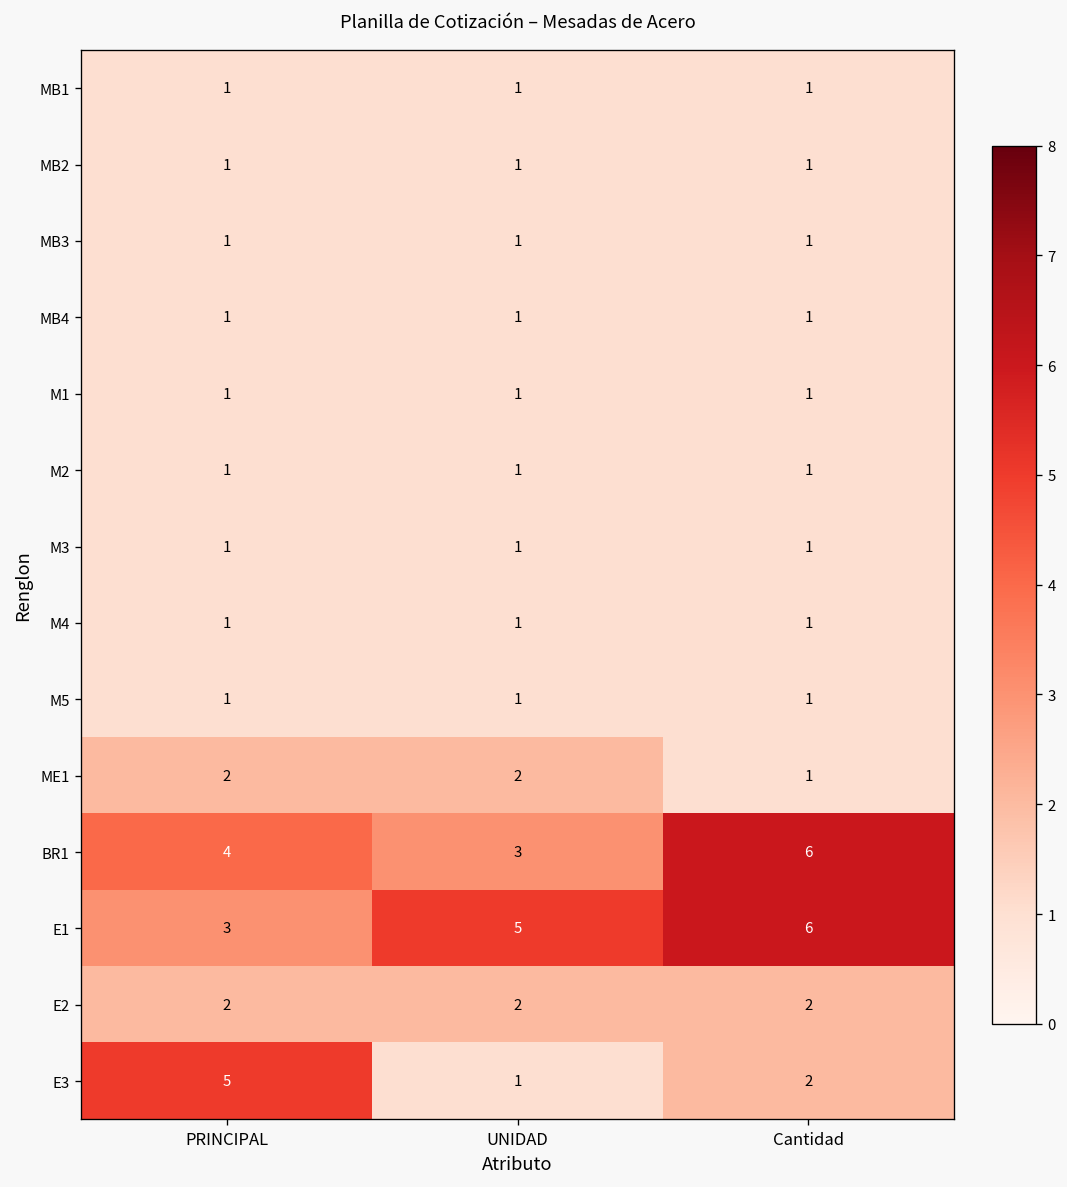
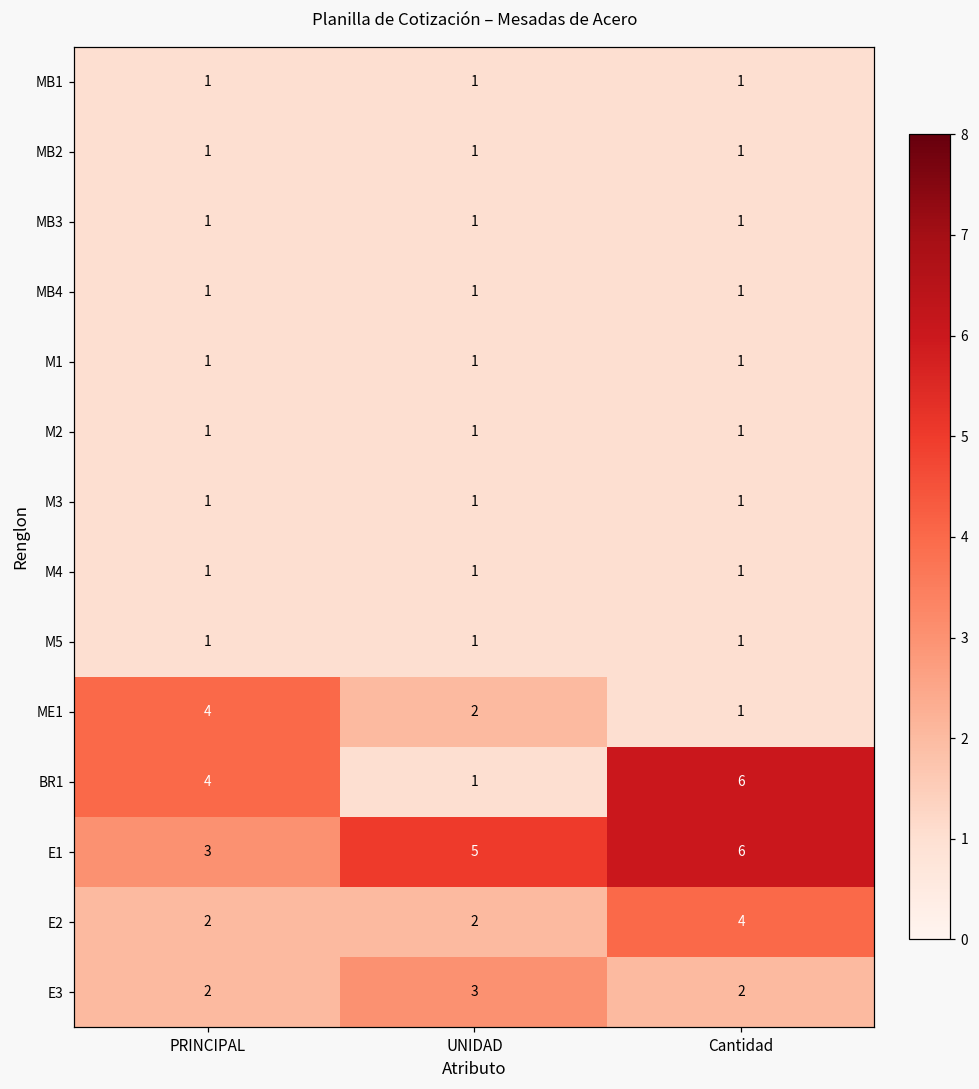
  {
    "MB1": {
      "PRINCIPAL": 1,
      "UNIDAD": 1,
      "Cantidad": 1
    },
    "MB2": {
      "PRINCIPAL": 1,
      "UNIDAD": 1,
      "Cantidad": 1
    },
    "MB3": {
      "PRINCIPAL": 1,
      "UNIDAD": 1,
      "Cantidad": 1
    },
    "MB4": {
      "PRINCIPAL": 1,
      "UNIDAD": 1,
      "Cantidad": 1
    },
    "M1": {
      "PRINCIPAL": 1,
      "UNIDAD": 1,
      "Cantidad": 1
    },
    "M2": {
      "PRINCIPAL": 1,
      "UNIDAD": 1,
      "Cantidad": 1
    },
    "M3": {
      "PRINCIPAL": 1,
      "UNIDAD": 1,
      "Cantidad": 1
    },
    "M4": {
      "PRINCIPAL": 1,
      "UNIDAD": 1,
      "Cantidad": 1
    },
    "M5": {
      "PRINCIPAL": 1,
      "UNIDAD": 1,
      "Cantidad": 1
    },
    "ME1": {
-     "PRINCIPAL": 2,
+     "PRINCIPAL": 4,
      "UNIDAD": 2,
      "Cantidad": 1
    },
    "BR1": {
      "PRINCIPAL": 4,
-     "UNIDAD": 3,
+     "UNIDAD": 1,
      "Cantidad": 6
    },
    "E1": {
      "PRINCIPAL": 3,
      "UNIDAD": 5,
      "Cantidad": 6
    },
    "E2": {
      "PRINCIPAL": 2,
      "UNIDAD": 2,
-     "Cantidad": 2
+     "Cantidad": 4
    },
    "E3": {
-     "PRINCIPAL": 5,
-     "UNIDAD": 1,
+     "PRINCIPAL": 2,
+     "UNIDAD": 3,
      "Cantidad": 2
    }
  }
